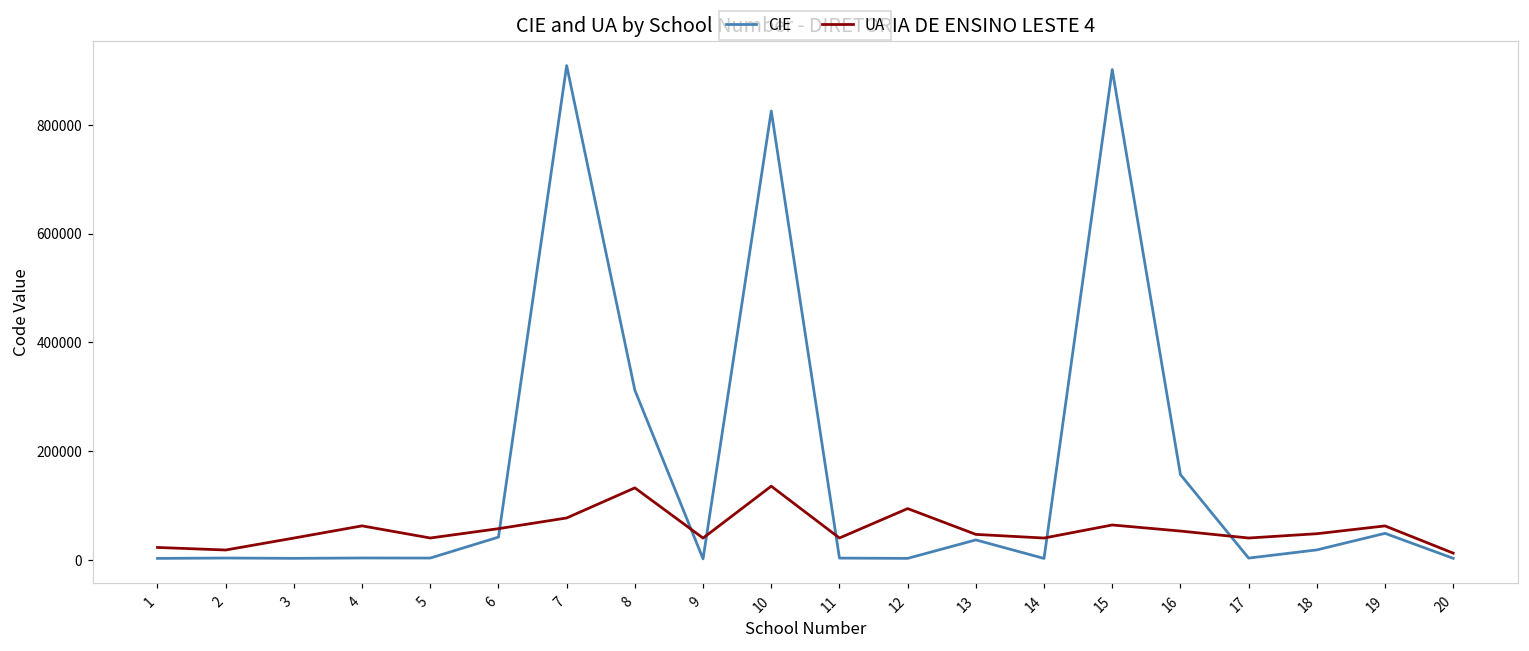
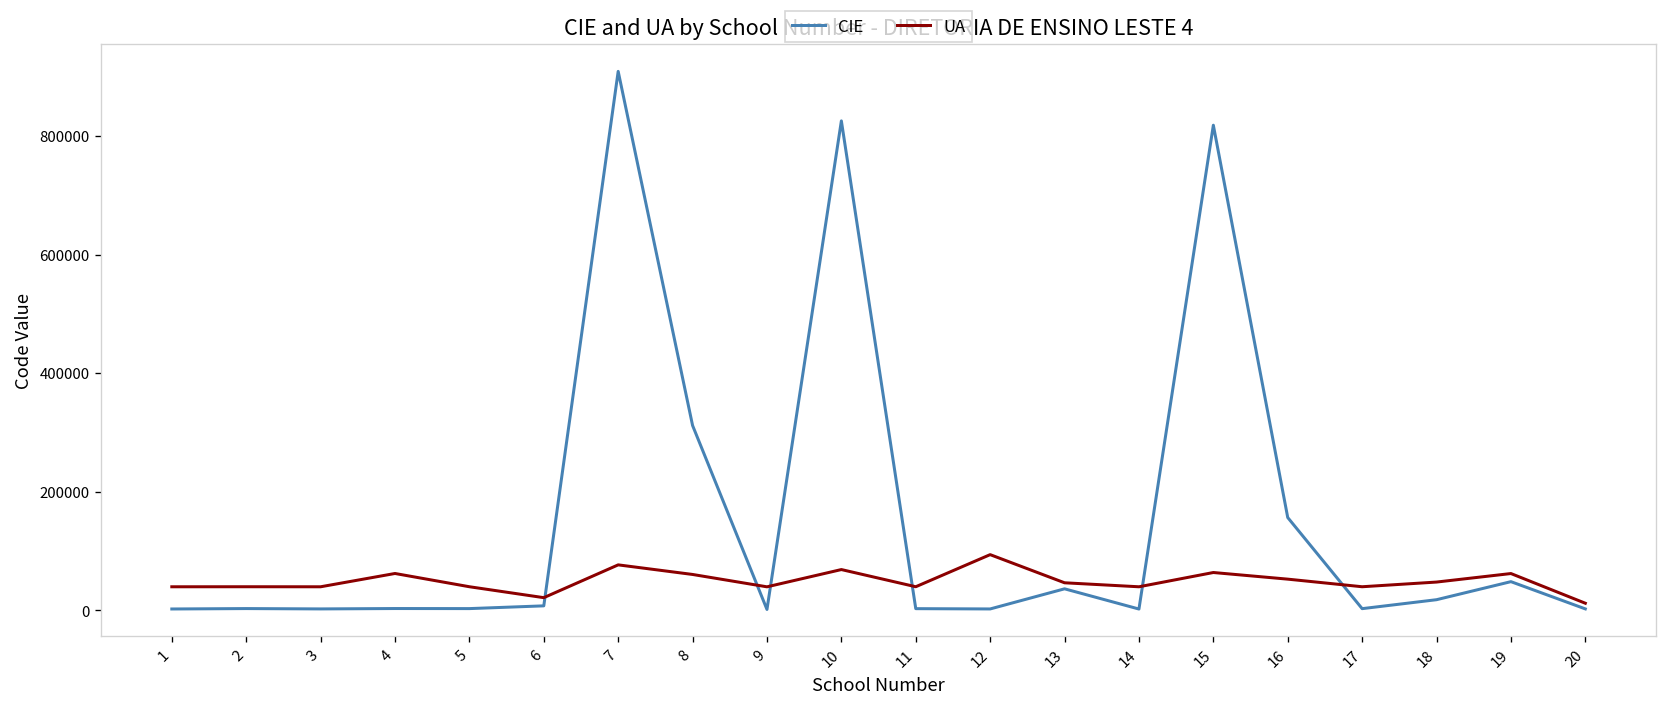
  {
    "CIE": {
      "1": 0,
      "2": 0,
      "3": 0,
      "4": 0,
      "5": 0,
-     "6": 40000,
+     "6": 10000,
      "7": 910000,
      "8": 310000,
      "9": 0,
      "10": 830000,
      "11": 0,
      "12": 0,
      "13": 40000,
      "14": 0,
-     "15": 900000,
+     "15": 820000,
      "16": 160000,
      "17": 0,
      "18": 20000,
      "19": 50000,
      "20": 0
    },
    "UA": {
-     "1": 20000,
-     "2": 20000,
+     "1": 40000,
+     "2": 40000,
      "3": 40000,
      "4": 60000,
      "5": 40000,
-     "6": 60000,
+     "6": 20000,
      "7": 80000,
-     "8": 130000,
+     "8": 60000,
      "9": 40000,
-     "10": 140000,
+     "10": 70000,
      "11": 40000,
      "12": 90000,
      "13": 50000,
      "14": 40000,
      "15": 60000,
      "16": 50000,
      "17": 40000,
      "18": 50000,
      "19": 60000,
      "20": 10000
    }
  }
